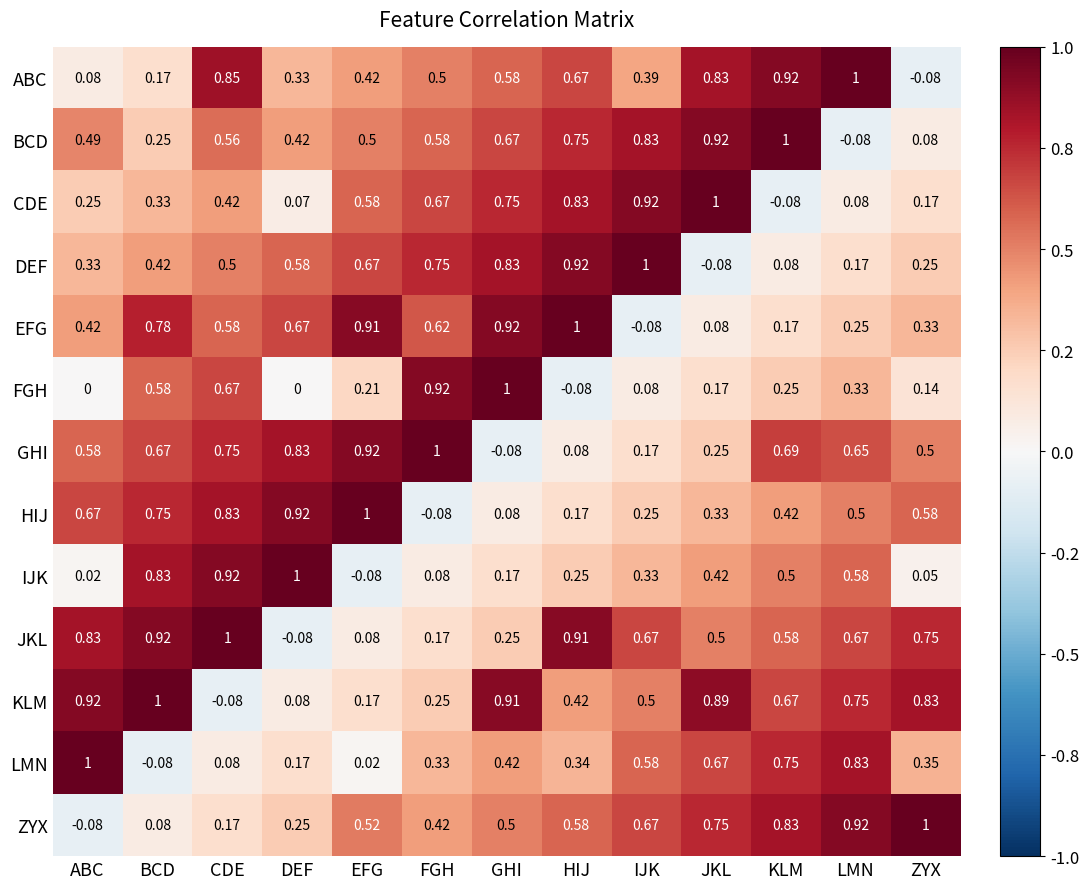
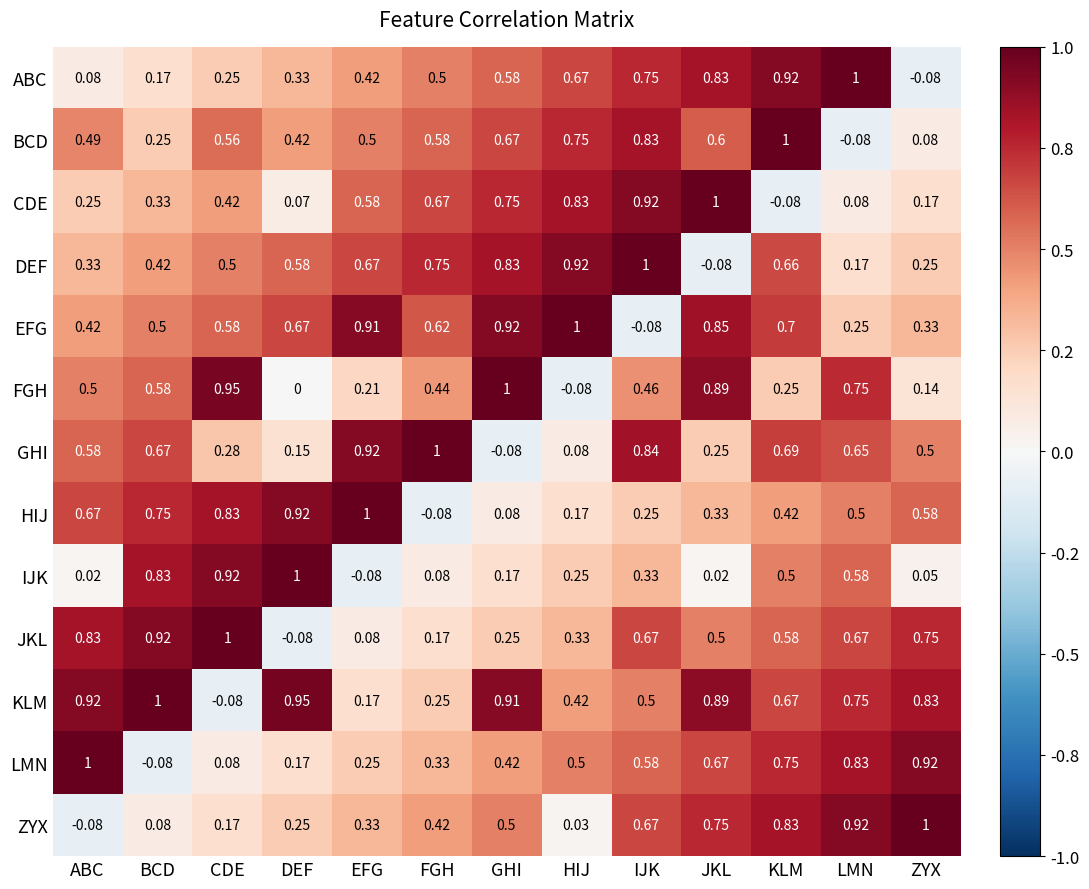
  {
    "ABC": {
      "ABC": 0.08,
      "BCD": 0.17,
-     "CDE": 0.85,
+     "CDE": 0.25,
      "DEF": 0.33,
      "EFG": 0.42,
      "FGH": 0.5,
      "GHI": 0.58,
      "HIJ": 0.67,
-     "IJK": 0.39,
+     "IJK": 0.75,
      "JKL": 0.83,
      "KLM": 0.92,
      "LMN": 1,
      "ZYX": -0.08
    },
    "BCD": {
      "ABC": 0.49,
      "BCD": 0.25,
      "CDE": 0.56,
      "DEF": 0.42,
      "EFG": 0.5,
      "FGH": 0.58,
      "GHI": 0.67,
      "HIJ": 0.75,
      "IJK": 0.83,
-     "JKL": 0.92,
+     "JKL": 0.6,
      "KLM": 1,
      "LMN": -0.08,
      "ZYX": 0.08
    },
    "CDE": {
      "ABC": 0.25,
      "BCD": 0.33,
      "CDE": 0.42,
      "DEF": 0.07,
      "EFG": 0.58,
      "FGH": 0.67,
      "GHI": 0.75,
      "HIJ": 0.83,
      "IJK": 0.92,
      "JKL": 1,
      "KLM": -0.08,
      "LMN": 0.08,
      "ZYX": 0.17
    },
    "DEF": {
      "ABC": 0.33,
      "BCD": 0.42,
      "CDE": 0.5,
      "DEF": 0.58,
      "EFG": 0.67,
      "FGH": 0.75,
      "GHI": 0.83,
      "HIJ": 0.92,
      "IJK": 1,
      "JKL": -0.08,
-     "KLM": 0.08,
+     "KLM": 0.66,
      "LMN": 0.17,
      "ZYX": 0.25
    },
    "EFG": {
      "ABC": 0.42,
-     "BCD": 0.78,
+     "BCD": 0.5,
      "CDE": 0.58,
      "DEF": 0.67,
      "EFG": 0.91,
      "FGH": 0.62,
      "GHI": 0.92,
      "HIJ": 1,
      "IJK": -0.08,
-     "JKL": 0.08,
-     "KLM": 0.17,
+     "JKL": 0.85,
+     "KLM": 0.7,
      "LMN": 0.25,
      "ZYX": 0.33
    },
    "FGH": {
-     "ABC": 0,
+     "ABC": 0.5,
      "BCD": 0.58,
-     "CDE": 0.67,
+     "CDE": 0.95,
      "DEF": 0,
      "EFG": 0.21,
-     "FGH": 0.92,
+     "FGH": 0.44,
      "GHI": 1,
      "HIJ": -0.08,
-     "IJK": 0.08,
-     "JKL": 0.17,
+     "IJK": 0.46,
+     "JKL": 0.89,
      "KLM": 0.25,
-     "LMN": 0.33,
+     "LMN": 0.75,
      "ZYX": 0.14
    },
    "GHI": {
      "ABC": 0.58,
      "BCD": 0.67,
-     "CDE": 0.75,
-     "DEF": 0.83,
+     "CDE": 0.28,
+     "DEF": 0.15,
      "EFG": 0.92,
      "FGH": 1,
      "GHI": -0.08,
      "HIJ": 0.08,
-     "IJK": 0.17,
+     "IJK": 0.84,
      "JKL": 0.25,
      "KLM": 0.69,
      "LMN": 0.65,
      "ZYX": 0.5
    },
    "HIJ": {
      "ABC": 0.67,
      "BCD": 0.75,
      "CDE": 0.83,
      "DEF": 0.92,
      "EFG": 1,
      "FGH": -0.08,
      "GHI": 0.08,
      "HIJ": 0.17,
      "IJK": 0.25,
      "JKL": 0.33,
      "KLM": 0.42,
      "LMN": 0.5,
      "ZYX": 0.58
    },
    "IJK": {
      "ABC": 0.02,
      "BCD": 0.83,
      "CDE": 0.92,
      "DEF": 1,
      "EFG": -0.08,
      "FGH": 0.08,
      "GHI": 0.17,
      "HIJ": 0.25,
      "IJK": 0.33,
-     "JKL": 0.42,
+     "JKL": 0.02,
      "KLM": 0.5,
      "LMN": 0.58,
      "ZYX": 0.05
    },
    "JKL": {
      "ABC": 0.83,
      "BCD": 0.92,
      "CDE": 1,
      "DEF": -0.08,
      "EFG": 0.08,
      "FGH": 0.17,
      "GHI": 0.25,
-     "HIJ": 0.91,
+     "HIJ": 0.33,
      "IJK": 0.67,
      "JKL": 0.5,
      "KLM": 0.58,
      "LMN": 0.67,
      "ZYX": 0.75
    },
    "KLM": {
      "ABC": 0.92,
      "BCD": 1,
      "CDE": -0.08,
-     "DEF": 0.08,
+     "DEF": 0.95,
      "EFG": 0.17,
      "FGH": 0.25,
      "GHI": 0.91,
      "HIJ": 0.42,
      "IJK": 0.5,
      "JKL": 0.89,
      "KLM": 0.67,
      "LMN": 0.75,
      "ZYX": 0.83
    },
    "LMN": {
      "ABC": 1,
      "BCD": -0.08,
      "CDE": 0.08,
      "DEF": 0.17,
-     "EFG": 0.02,
+     "EFG": 0.25,
      "FGH": 0.33,
      "GHI": 0.42,
-     "HIJ": 0.34,
+     "HIJ": 0.5,
      "IJK": 0.58,
      "JKL": 0.67,
      "KLM": 0.75,
      "LMN": 0.83,
-     "ZYX": 0.35
+     "ZYX": 0.92
    },
    "ZYX": {
      "ABC": -0.08,
      "BCD": 0.08,
      "CDE": 0.17,
      "DEF": 0.25,
-     "EFG": 0.52,
+     "EFG": 0.33,
      "FGH": 0.42,
      "GHI": 0.5,
-     "HIJ": 0.58,
+     "HIJ": 0.03,
      "IJK": 0.67,
      "JKL": 0.75,
      "KLM": 0.83,
      "LMN": 0.92,
      "ZYX": 1
    }
  }
